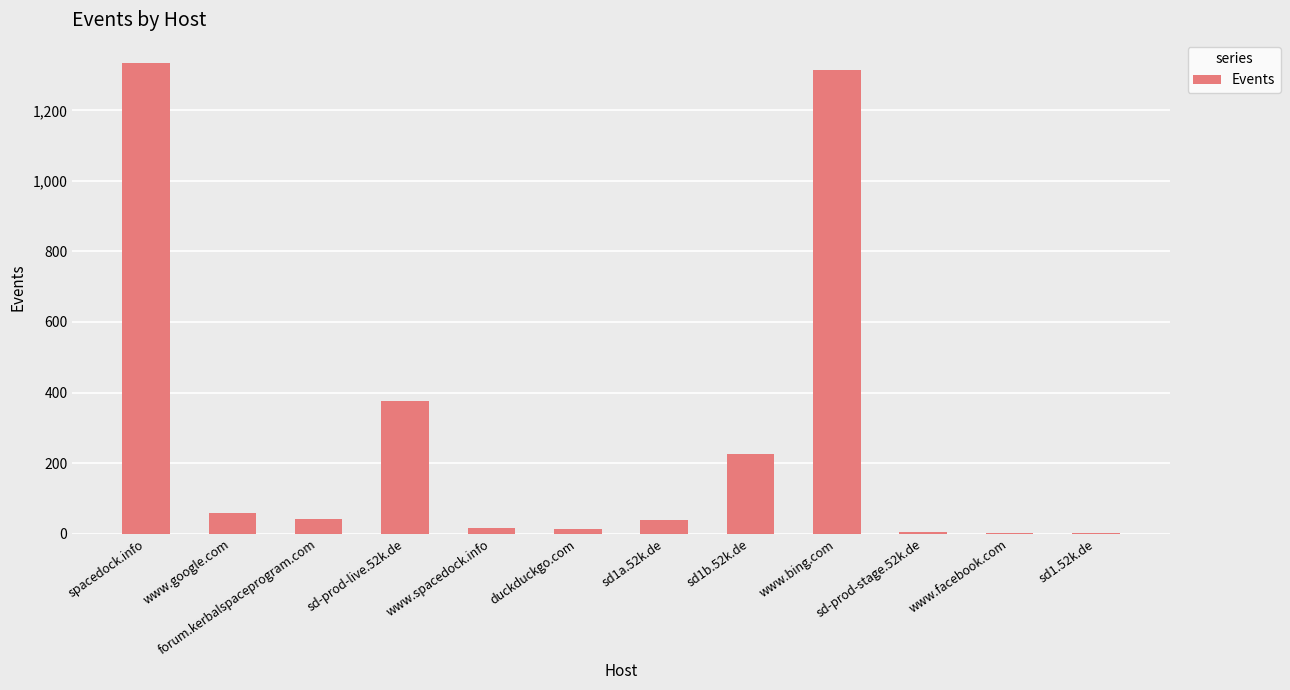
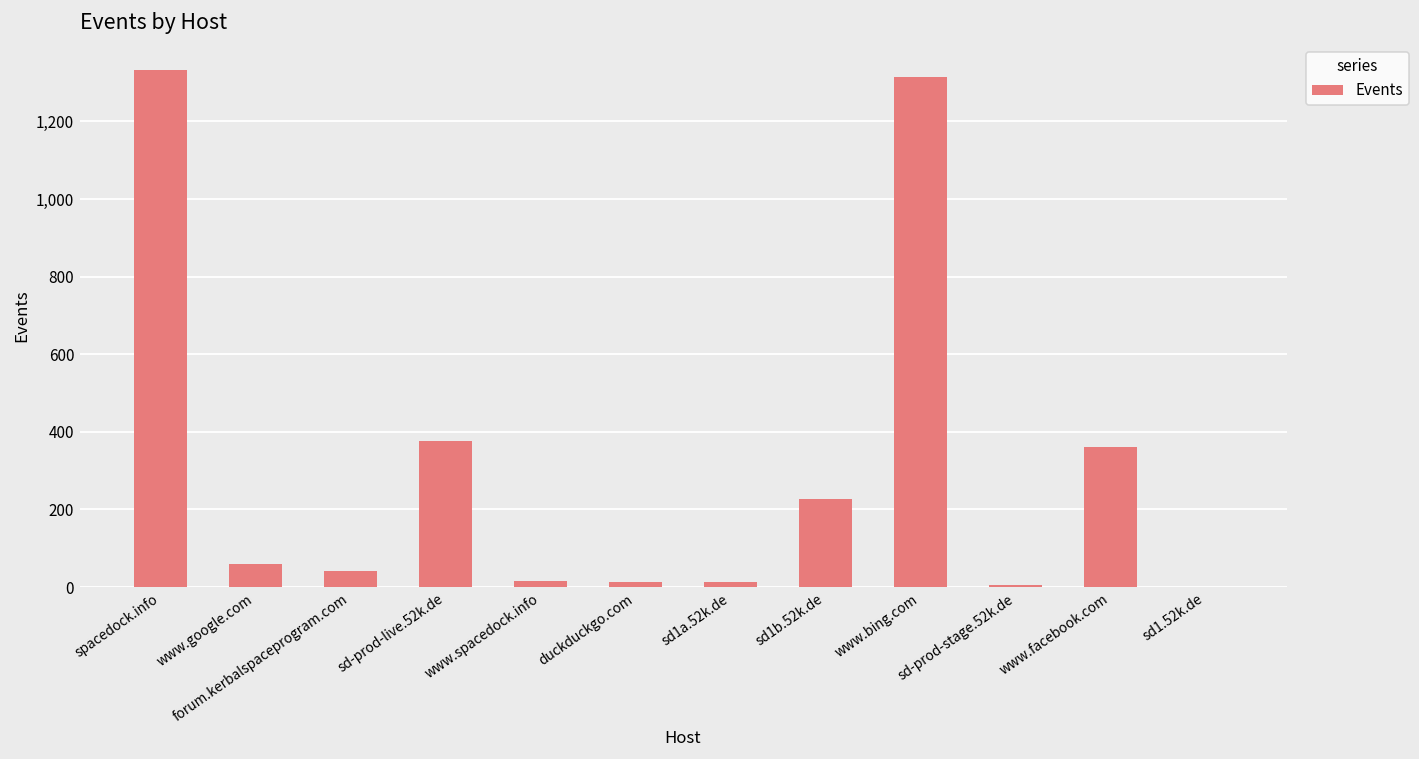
  {
    "spacedock.info": "1,330",
    "www.google.com": "60",
    "forum.kerbalspaceprogram.com": "40",
    "sd-prod-live.52k.de": "380",
    "www.spacedock.info": "20",
    "duckduckgo.com": "10",
-   "sd1a.52k.de": "40",
+   "sd1a.52k.de": "10",
    "sd1b.52k.de": "230",
    "www.bing.com": "1,310",
-   "www.facebook.com": "0"
+   "www.facebook.com": "360"
  }
